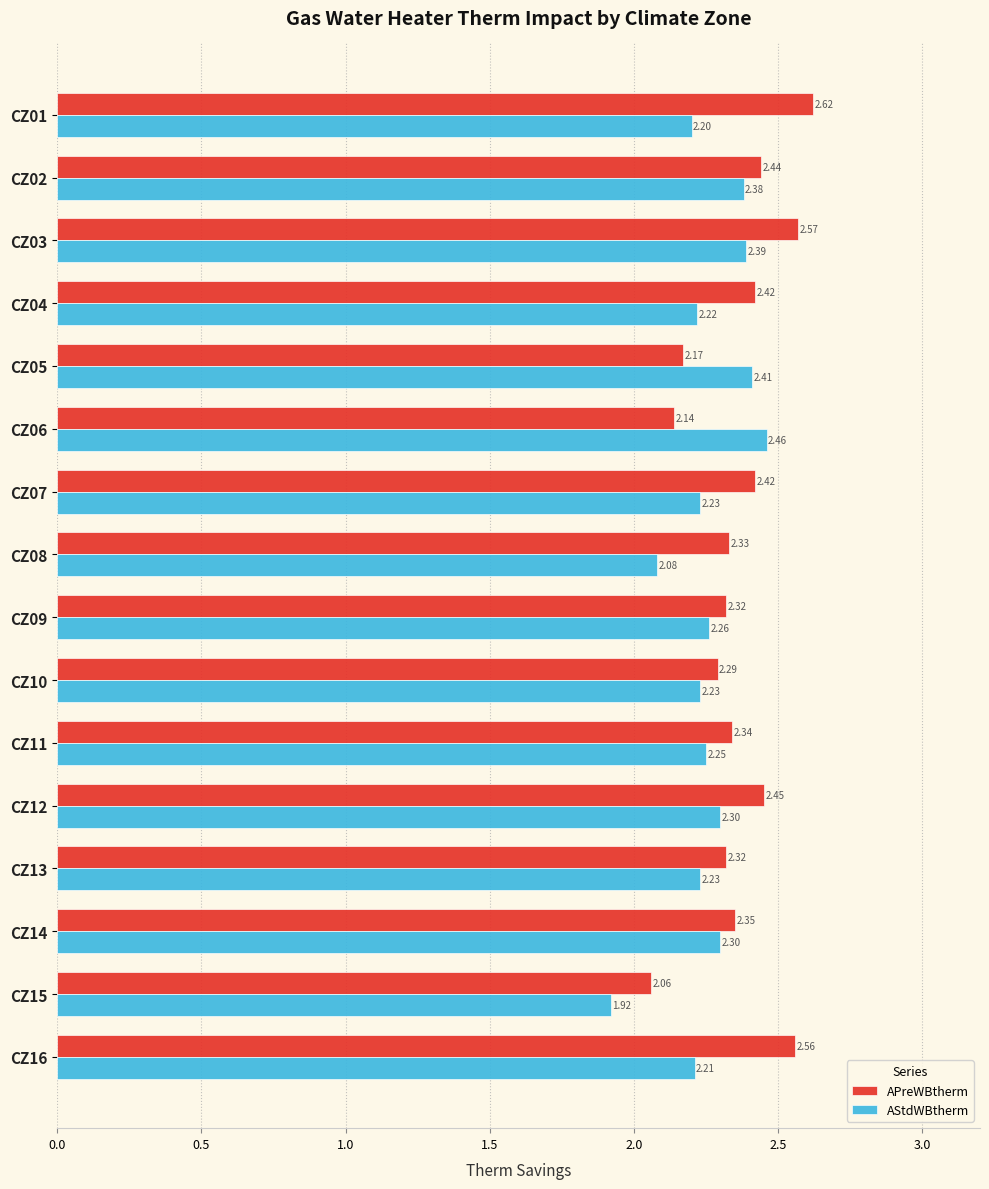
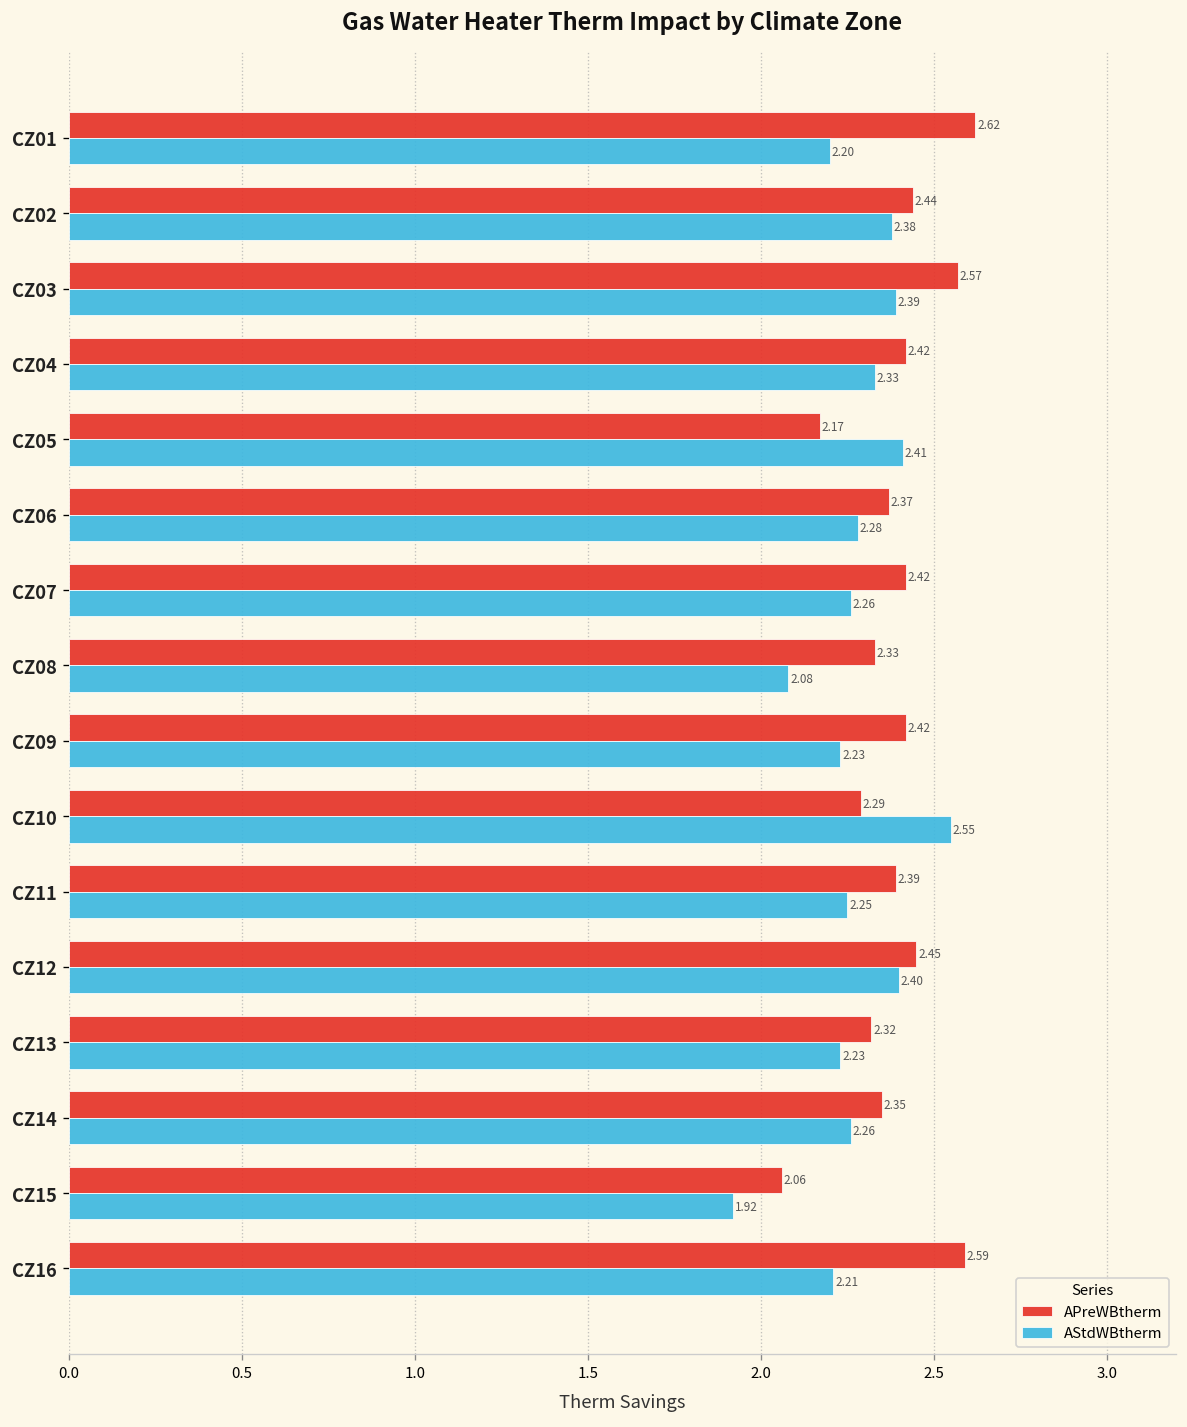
  {
    "APreWBtherm": {
      "CZ01": 2.62,
      "CZ02": 2.44,
      "CZ03": 2.57,
      "CZ04": 2.42,
      "CZ05": 2.17,
-     "CZ06": 2.14,
+     "CZ06": 2.37,
      "CZ07": 2.42,
      "CZ08": 2.33,
-     "CZ09": 2.32,
+     "CZ09": 2.42,
      "CZ10": 2.29,
-     "CZ11": 2.34,
+     "CZ11": 2.39,
      "CZ12": 2.45,
      "CZ13": 2.32,
      "CZ14": 2.35,
      "CZ15": 2.06,
-     "CZ16": 2.56
+     "CZ16": 2.59
    },
    "AStdWBtherm": {
      "CZ01": 2.20,
      "CZ02": 2.38,
      "CZ03": 2.39,
-     "CZ04": 2.22,
+     "CZ04": 2.33,
      "CZ05": 2.41,
-     "CZ06": 2.46,
-     "CZ07": 2.23,
+     "CZ06": 2.28,
+     "CZ07": 2.26,
      "CZ08": 2.08,
-     "CZ09": 2.26,
-     "CZ10": 2.23,
+     "CZ09": 2.23,
+     "CZ10": 2.55,
      "CZ11": 2.25,
-     "CZ12": 2.30,
+     "CZ12": 2.40,
      "CZ13": 2.23,
-     "CZ14": 2.30,
+     "CZ14": 2.26,
      "CZ15": 1.92,
      "CZ16": 2.21
    }
  }
